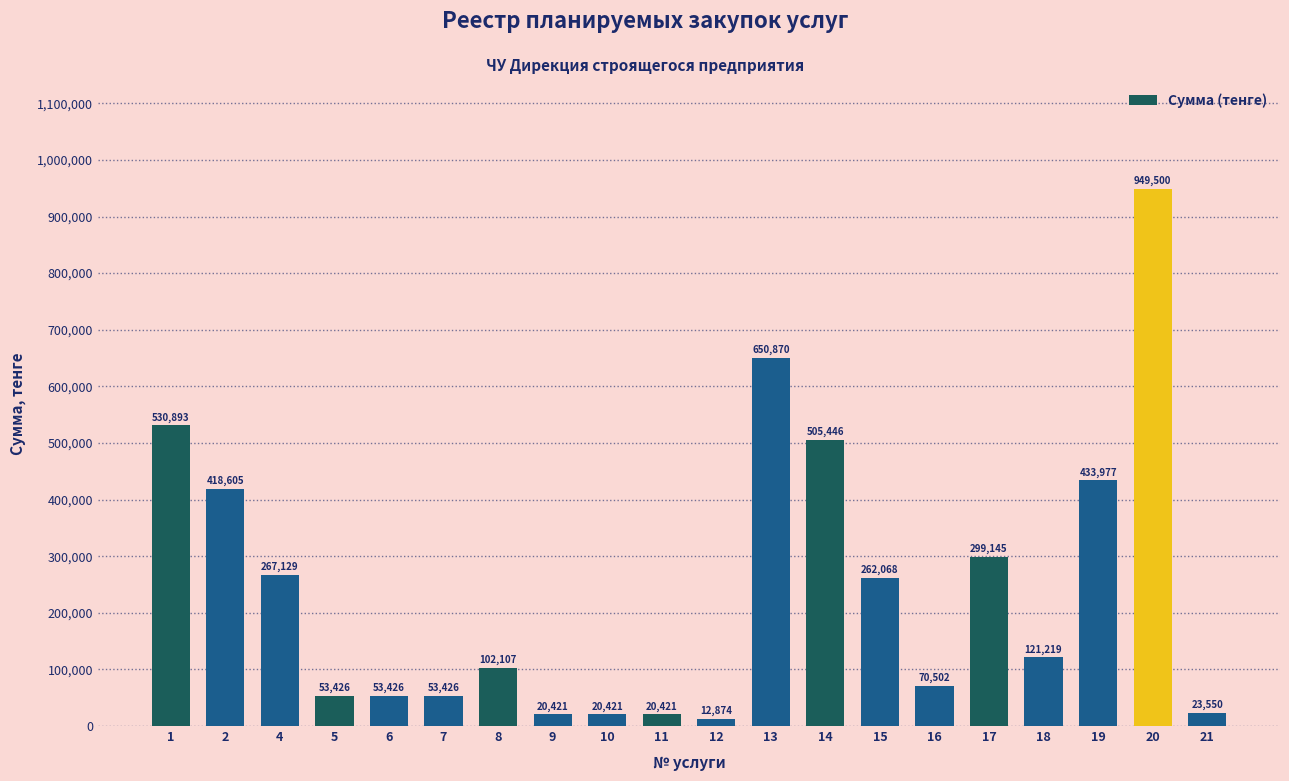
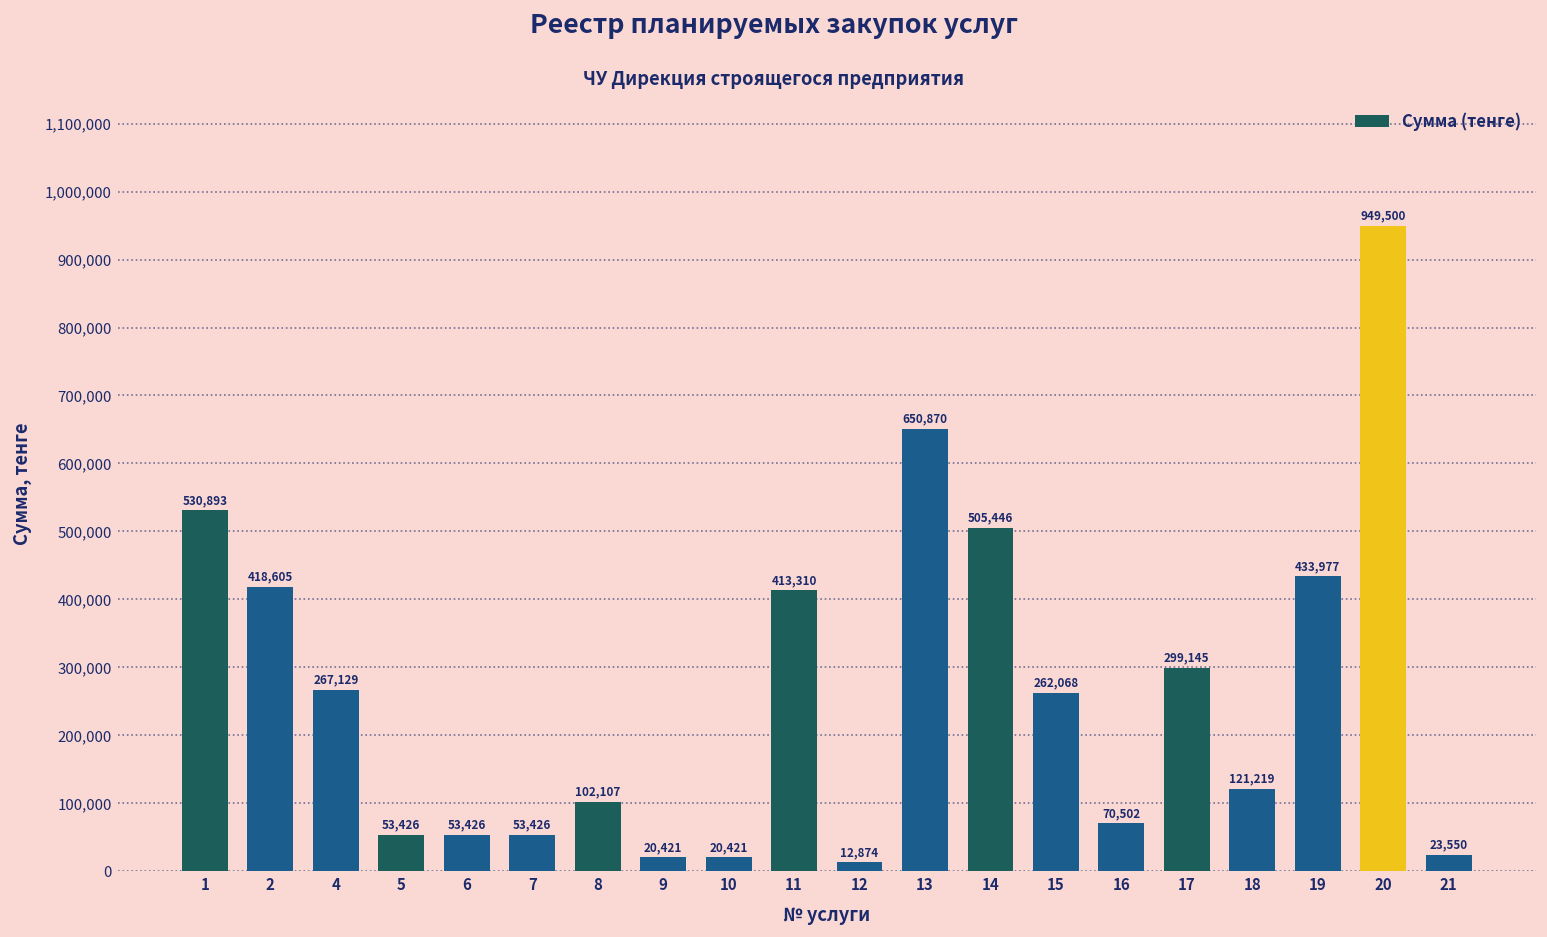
  {
    "1": "530,893",
    "2": "418,605",
    "4": "267,129",
    "5": "53,426",
    "6": "53,426",
    "7": "53,426",
    "8": "102,107",
    "9": "20,421",
    "10": "20,421",
-   "11": "20,421",
+   "11": "413,310",
    "12": "12,874",
    "13": "650,870",
    "14": "505,446",
    "15": "262,068",
    "16": "70,502",
    "17": "299,145",
    "18": "121,219",
    "19": "433,977",
    "20": "949,500",
    "21": "23,550"
  }
